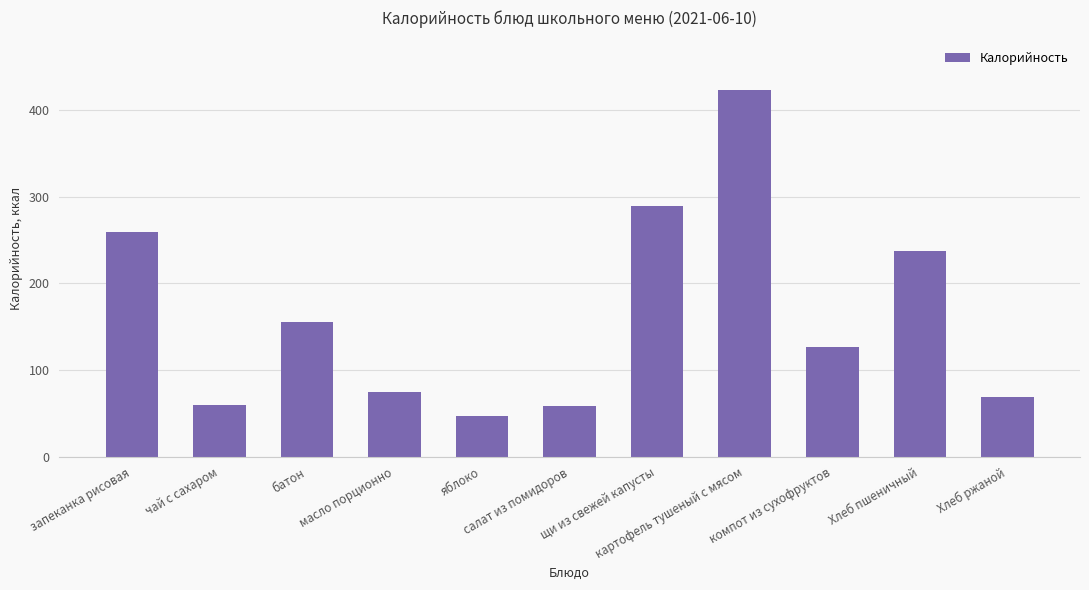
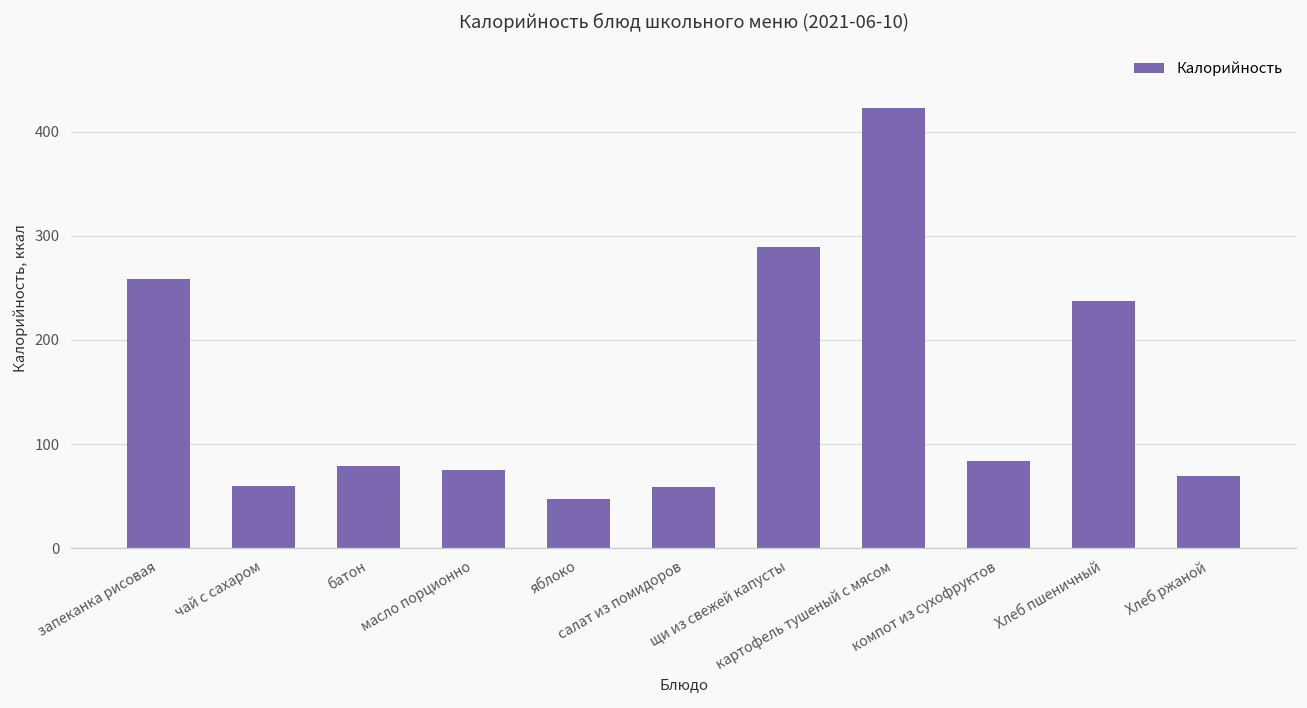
  {
    "запеканка рисовая": 260,
    "чай с сахаром": 60,
-   "батон": 160,
+   "батон": 80,
    "масло порционно": 80,
    "яблоко": 50,
    "салат из помидоров": 60,
    "щи из свежей капусты": 290,
    "картофель тушеный с мясом": 420,
-   "компот из сухофруктов": 130,
+   "компот из сухофруктов": 80,
    "Хлеб пшеничный": 240,
    "Хлеб ржаной": 70
  }
